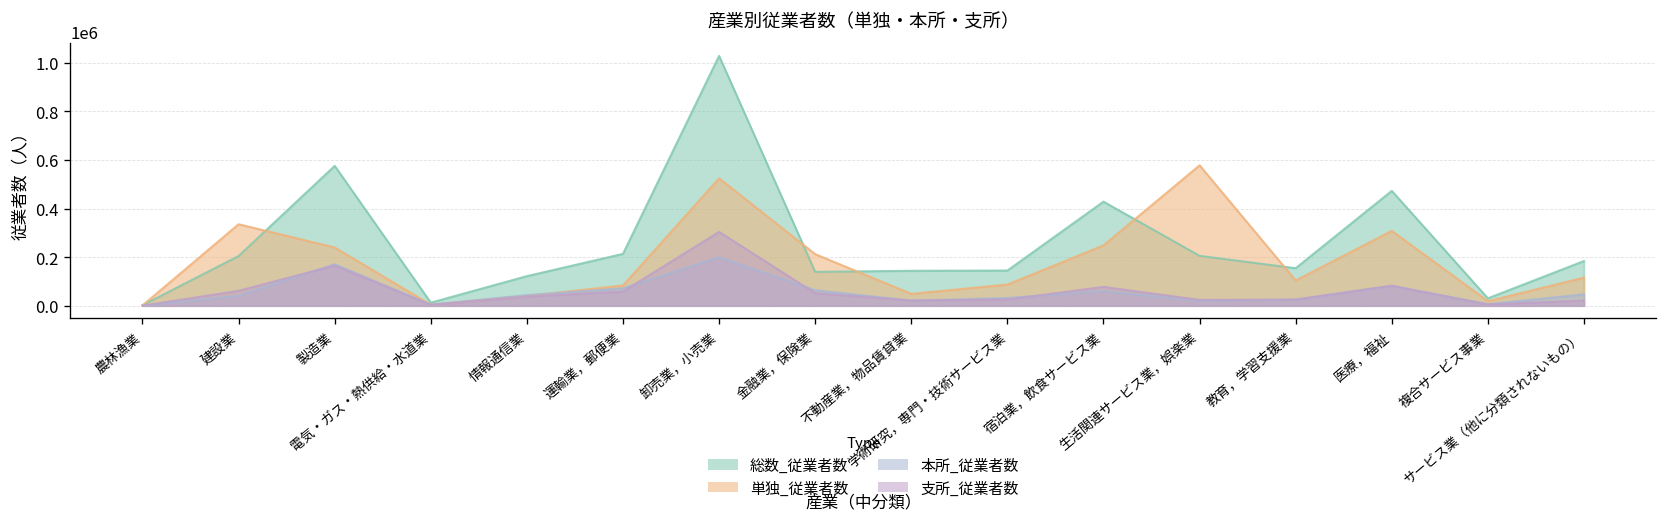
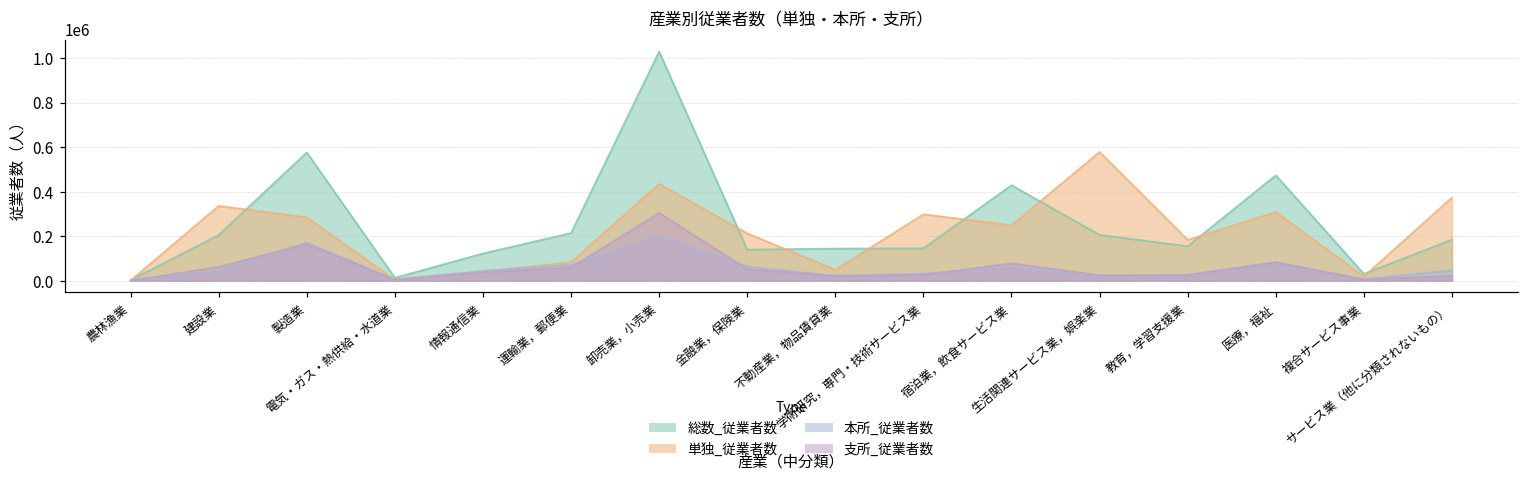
  {
    "単独_従業者数": {
      "建設業": 340000,
-     "製造業": 240000,
-     "卸売業，小売業": 520000,
+     "製造業": 280000,
+     "卸売業，小売業": 430000,
      "金融業，保険業": 210000,
      "不動産業，物品賃貸業": 50000,
-     "学術研究，専門・技術サービス業": 90000,
+     "学術研究，専門・技術サービス業": 300000,
      "宿泊業，飲食サービス業": 250000,
      "生活関連サービス業，娯楽業": 580000,
-     "教育，学習支援業": 100000,
+     "教育，学習支援業": 180000,
      "医療，福祉": 310000,
-     "サービス業（他に分類されないもの）": 120000
+     "サービス業（他に分類されないもの）": 370000
    }
  }
